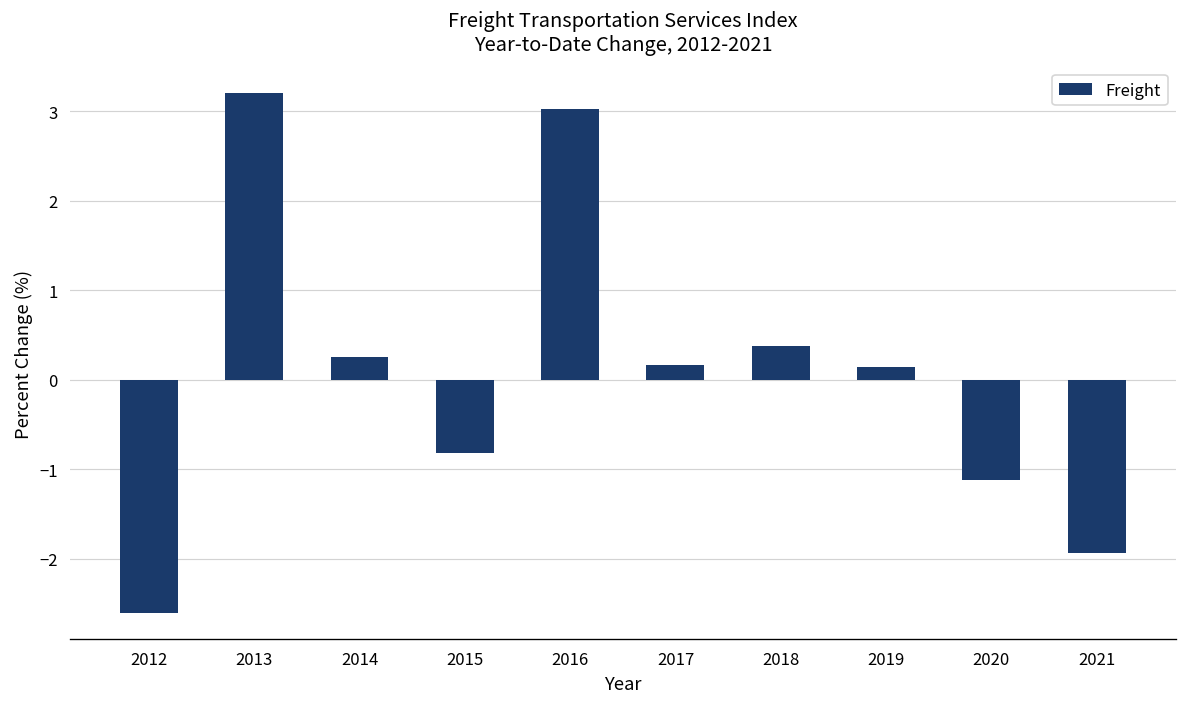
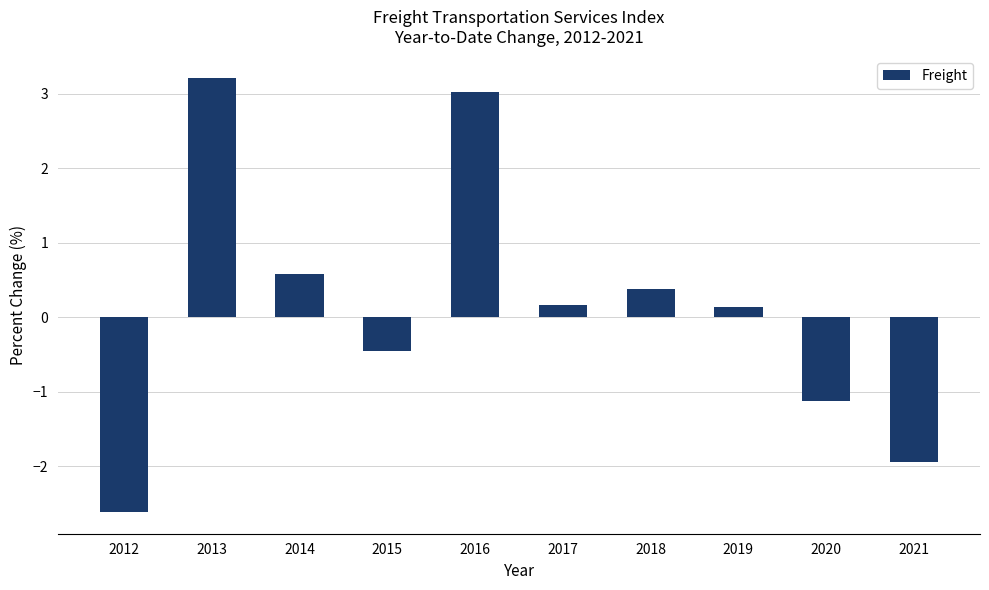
  {
    "2012": -2.6,
    "2013": 3.2,
-   "2014": 0.3,
-   "2015": -0.8,
+   "2014": 0.6,
+   "2015": -0.4,
    "2016": 3.0,
    "2017": 0.2,
    "2018": 0.4,
    "2019": 0.1,
    "2020": -1.1,
    "2021": -1.9
  }
